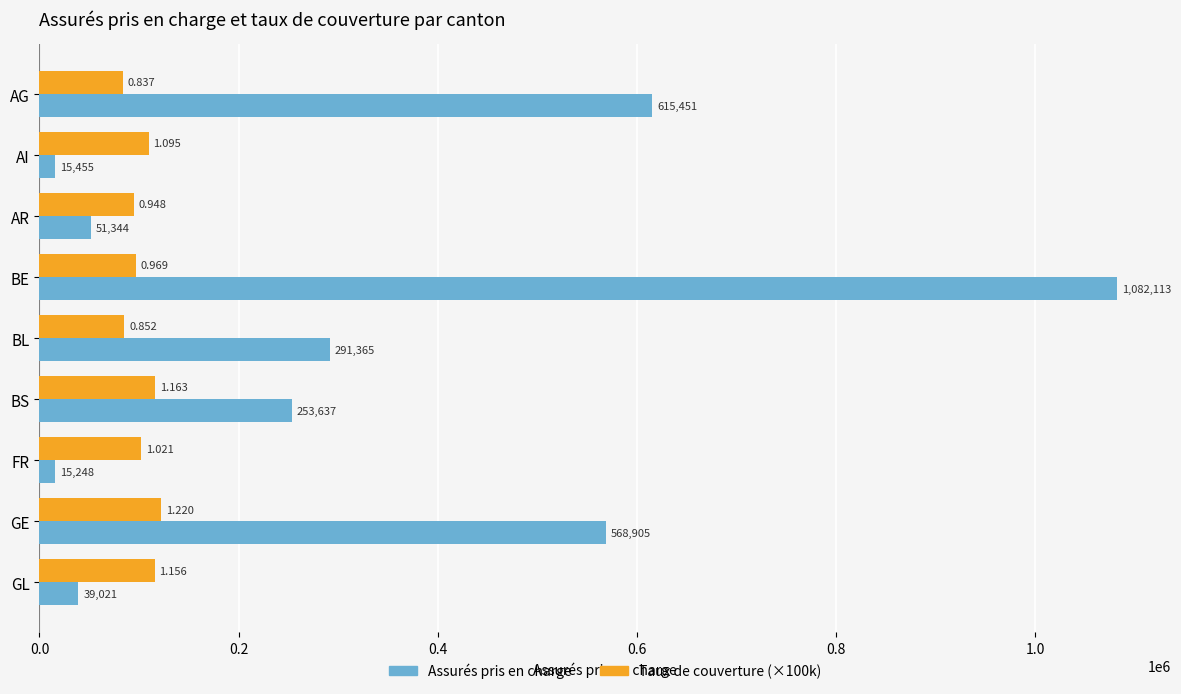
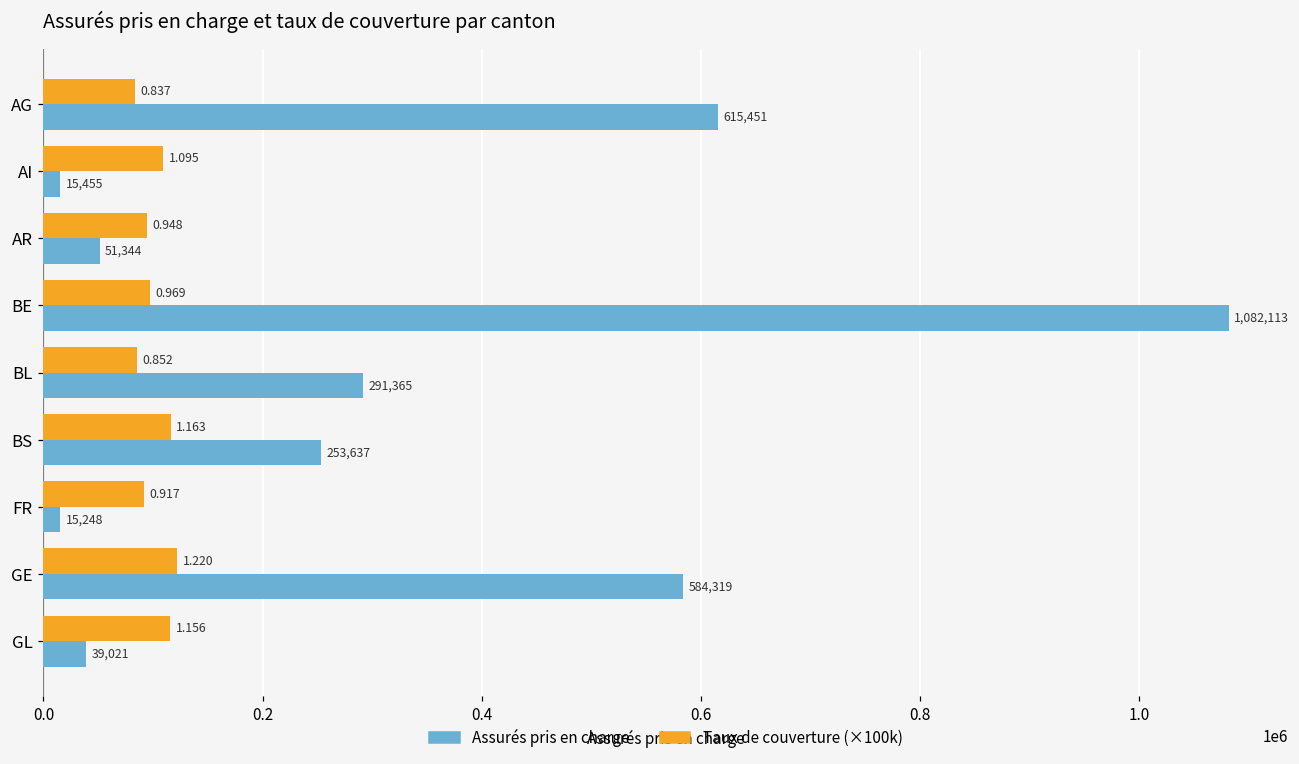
  {
    "Assurés pris en charge": {
      "AG": "615,451",
      "AI": "15,455",
      "AR": "51,344",
      "BE": "1,082,113",
      "BL": "291,365",
      "BS": "253,637",
      "FR": "15,248",
-     "GE": "568,905",
+     "GE": "584,319",
      "GL": "39,021"
    },
    "Taux de couverture (×100k)": {
-     "FR": "1.021"
+     "FR": "0.917"
    }
  }
